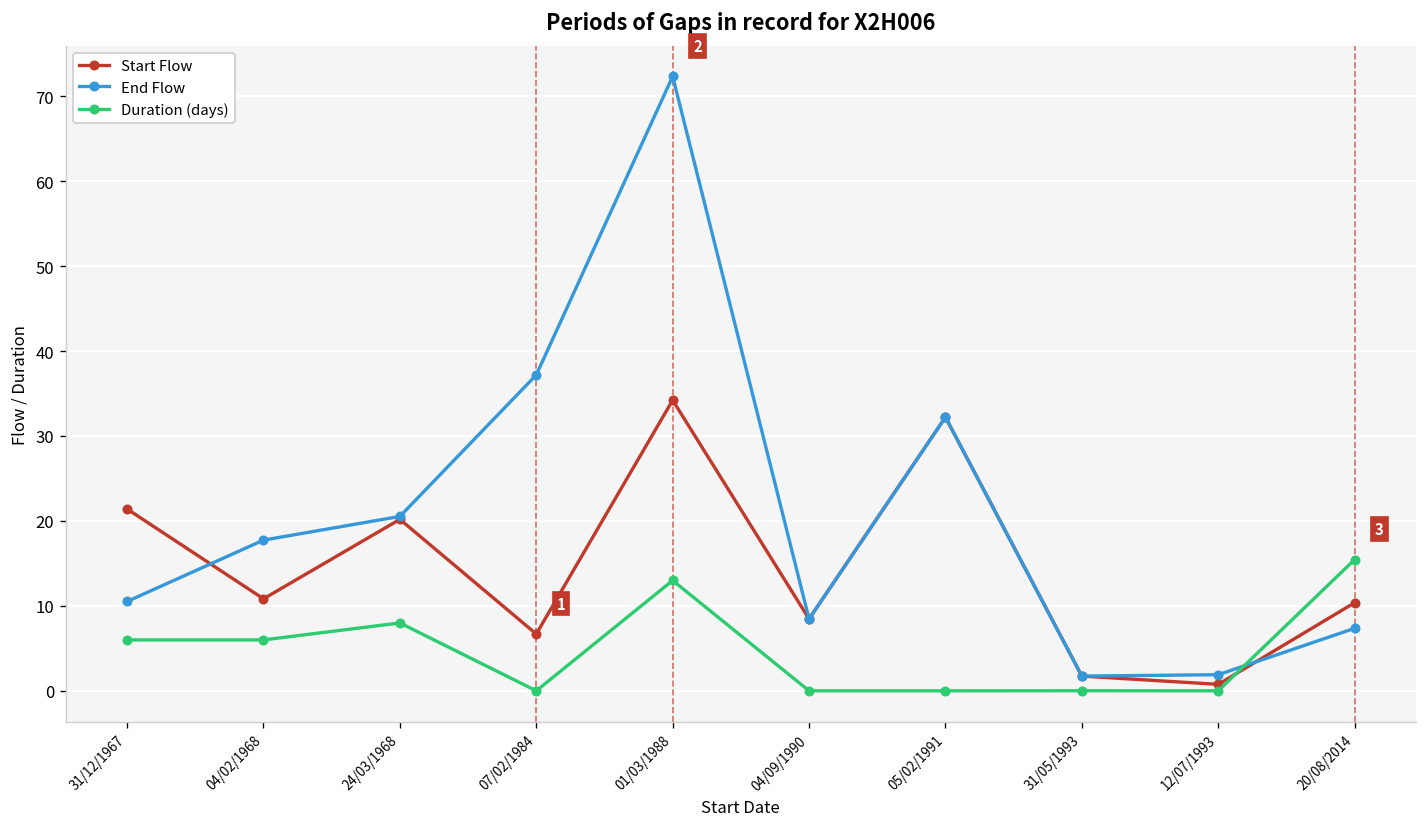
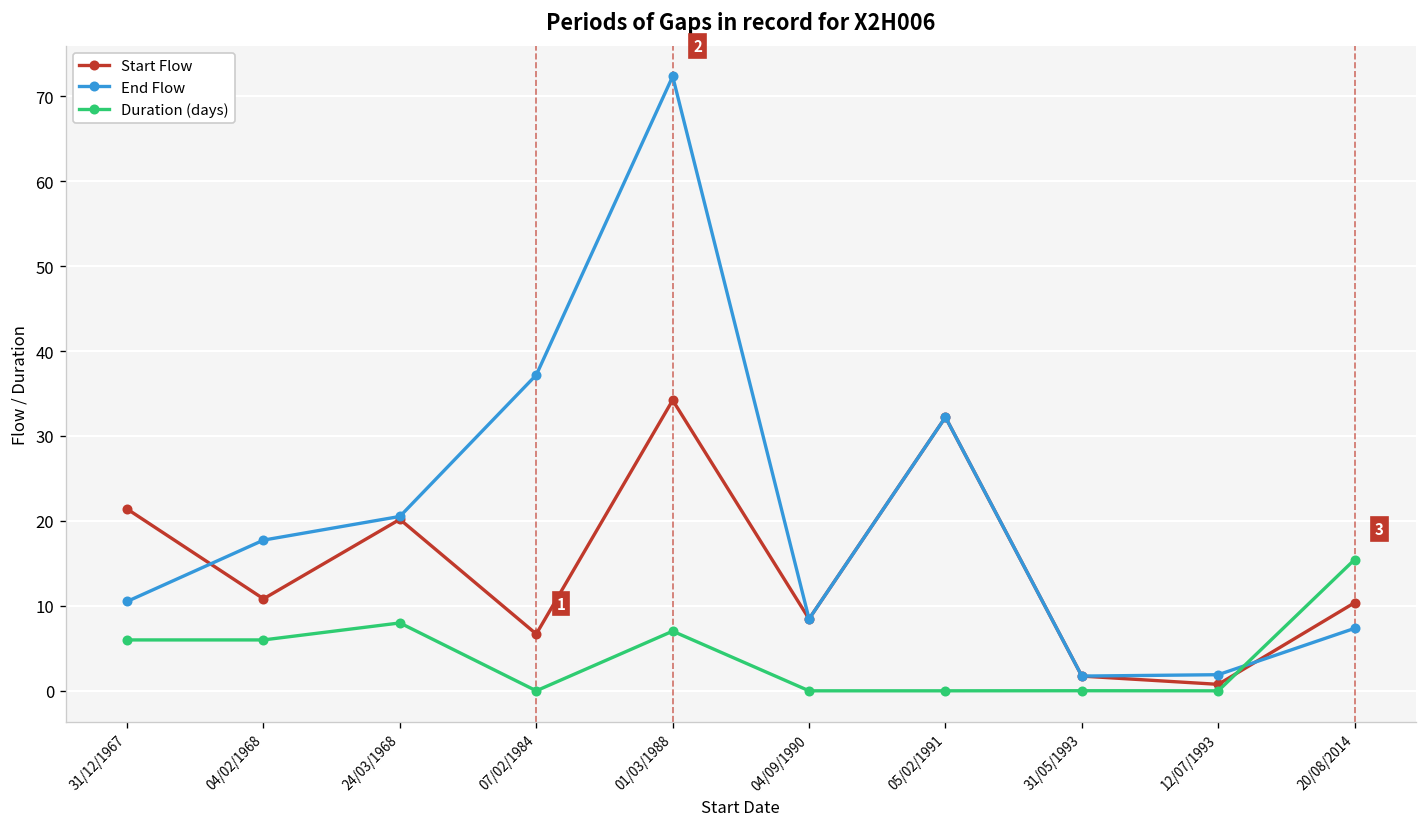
  {
    "Start Flow": {
      "31/12/1967": 21,
      "04/02/1968": 11,
      "01/03/1988": 34,
      "12/07/1993": 1,
      "20/08/2014": 10
    },
    "End Flow": {
      "31/12/1967": 11,
      "04/02/1968": 18,
      "07/02/1984": 37,
      "12/07/1993": 2,
      "20/08/2014": 7
    },
    "Duration (days)": {
      "31/12/1967": 6,
      "04/02/1968": 6,
      "24/03/1968": 8,
      "07/02/1984": 0,
-     "01/03/1988": 13,
+     "01/03/1988": 7,
      "04/09/1990": 0,
      "05/02/1991": 0,
      "31/05/1993": 0,
      "12/07/1993": 0
    }
  }
